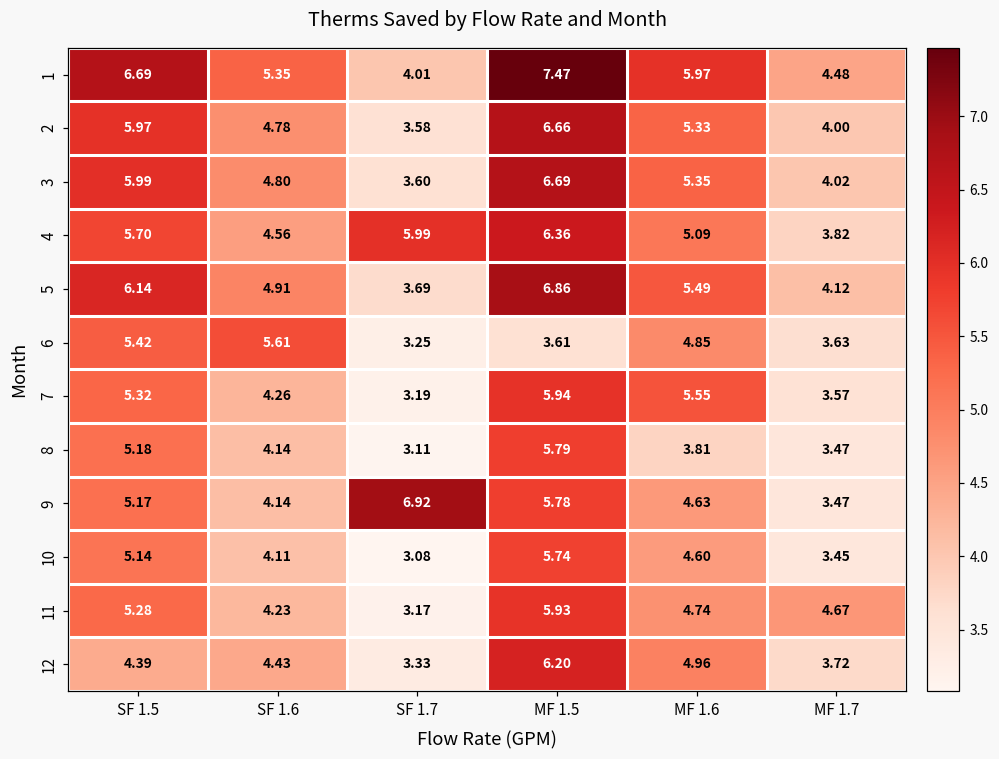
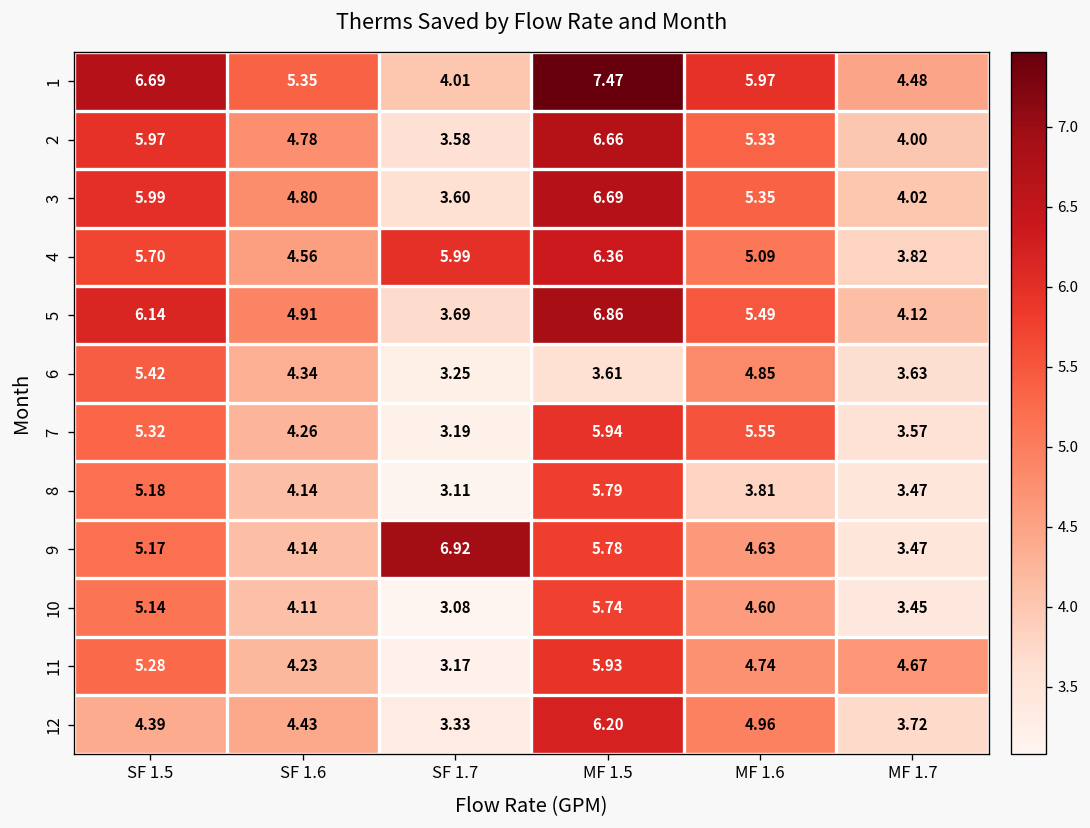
  {
    "1": {
      "SF 1.5": 6.69,
      "SF 1.6": 5.35,
      "SF 1.7": 4.01,
      "MF 1.5": 7.47,
      "MF 1.6": 5.97,
      "MF 1.7": 4.48
    },
    "2": {
      "SF 1.5": 5.97,
      "SF 1.6": 4.78,
      "SF 1.7": 3.58,
      "MF 1.5": 6.66,
      "MF 1.6": 5.33,
      "MF 1.7": 4.00
    },
    "3": {
      "SF 1.5": 5.99,
      "SF 1.6": 4.80,
      "SF 1.7": 3.60,
      "MF 1.5": 6.69,
      "MF 1.6": 5.35,
      "MF 1.7": 4.02
    },
    "4": {
      "SF 1.5": 5.70,
      "SF 1.6": 4.56,
      "SF 1.7": 5.99,
      "MF 1.5": 6.36,
      "MF 1.6": 5.09,
      "MF 1.7": 3.82
    },
    "5": {
      "SF 1.5": 6.14,
      "SF 1.6": 4.91,
      "SF 1.7": 3.69,
      "MF 1.5": 6.86,
      "MF 1.6": 5.49,
      "MF 1.7": 4.12
    },
    "6": {
      "SF 1.5": 5.42,
-     "SF 1.6": 5.61,
+     "SF 1.6": 4.34,
      "SF 1.7": 3.25,
      "MF 1.5": 3.61,
      "MF 1.6": 4.85,
      "MF 1.7": 3.63
    },
    "7": {
      "SF 1.5": 5.32,
      "SF 1.6": 4.26,
      "SF 1.7": 3.19,
      "MF 1.5": 5.94,
      "MF 1.6": 5.55,
      "MF 1.7": 3.57
    },
    "8": {
      "SF 1.5": 5.18,
      "SF 1.6": 4.14,
      "SF 1.7": 3.11,
      "MF 1.5": 5.79,
      "MF 1.6": 3.81,
      "MF 1.7": 3.47
    },
    "9": {
      "SF 1.5": 5.17,
      "SF 1.6": 4.14,
      "SF 1.7": 6.92,
      "MF 1.5": 5.78,
      "MF 1.6": 4.63,
      "MF 1.7": 3.47
    },
    "10": {
      "SF 1.5": 5.14,
      "SF 1.6": 4.11,
      "SF 1.7": 3.08,
      "MF 1.5": 5.74,
      "MF 1.6": 4.60,
      "MF 1.7": 3.45
    },
    "11": {
      "SF 1.5": 5.28,
      "SF 1.6": 4.23,
      "SF 1.7": 3.17,
      "MF 1.5": 5.93,
      "MF 1.6": 4.74,
      "MF 1.7": 4.67
    },
    "12": {
      "SF 1.5": 4.39,
      "SF 1.6": 4.43,
      "SF 1.7": 3.33,
      "MF 1.5": 6.20,
      "MF 1.6": 4.96,
      "MF 1.7": 3.72
    }
  }
